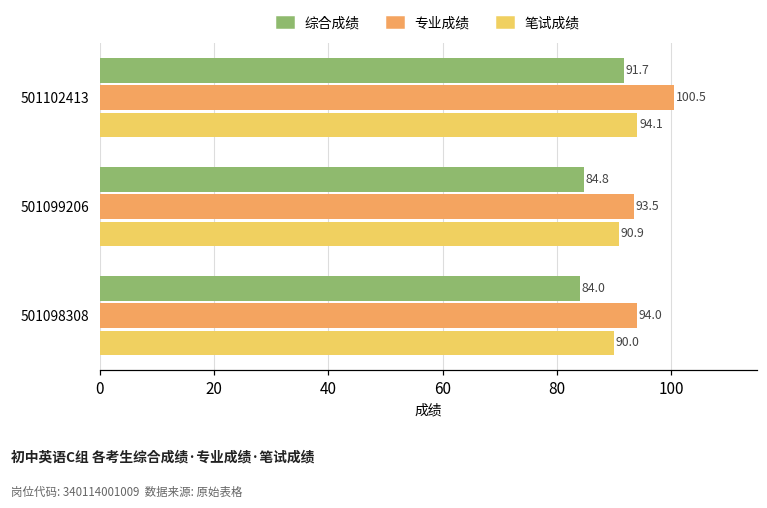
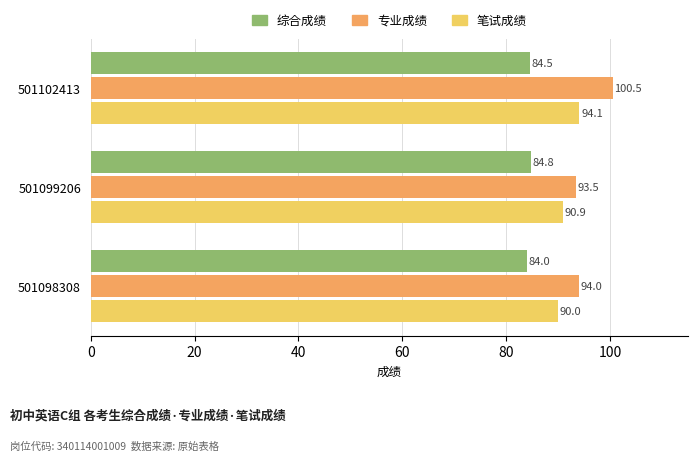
  {
    "综合成绩": {
-     "501102413": 91.7,
+     "501102413": 84.5,
      "501099206": 84.8,
      "501098308": 84.0
    }
  }
